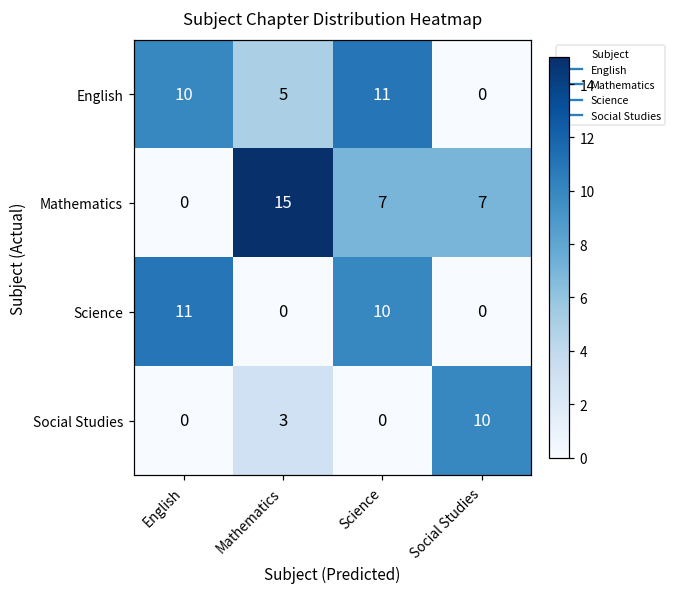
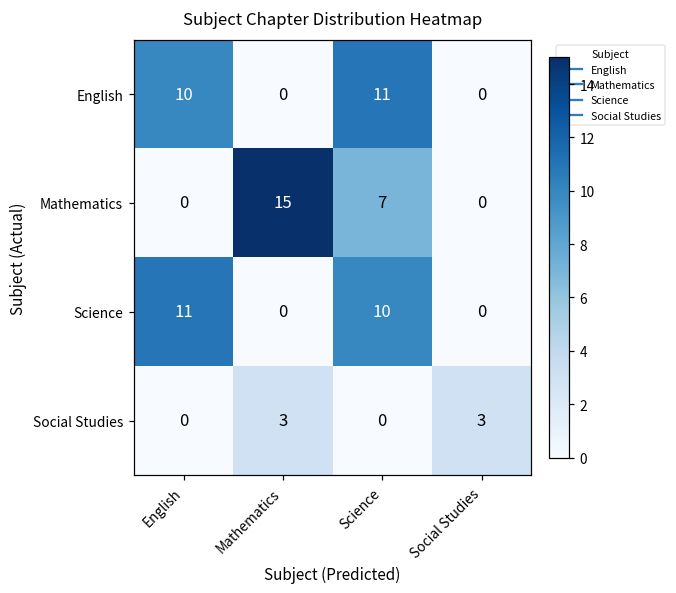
  {
    "English": {
      "English": 10,
-     "Mathematics": 5,
+     "Mathematics": 0,
      "Science": 11,
      "Social Studies": 0
    },
    "Mathematics": {
      "English": 0,
      "Mathematics": 15,
      "Science": 7,
-     "Social Studies": 7
+     "Social Studies": 0
    },
    "Science": {
      "English": 11,
      "Mathematics": 0,
      "Science": 10,
      "Social Studies": 0
    },
    "Social Studies": {
      "English": 0,
      "Mathematics": 3,
      "Science": 0,
-     "Social Studies": 10
+     "Social Studies": 3
    }
  }
